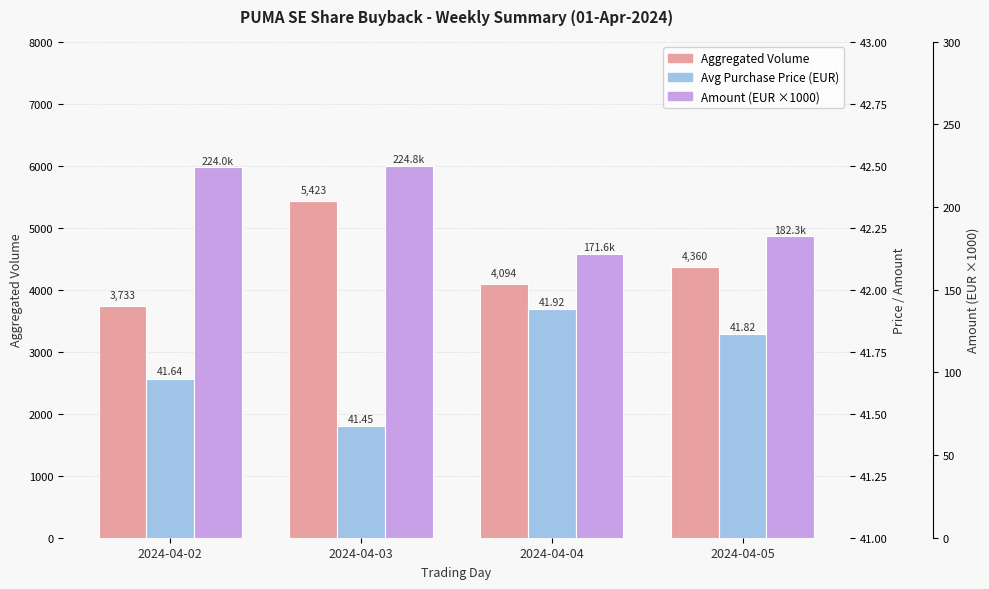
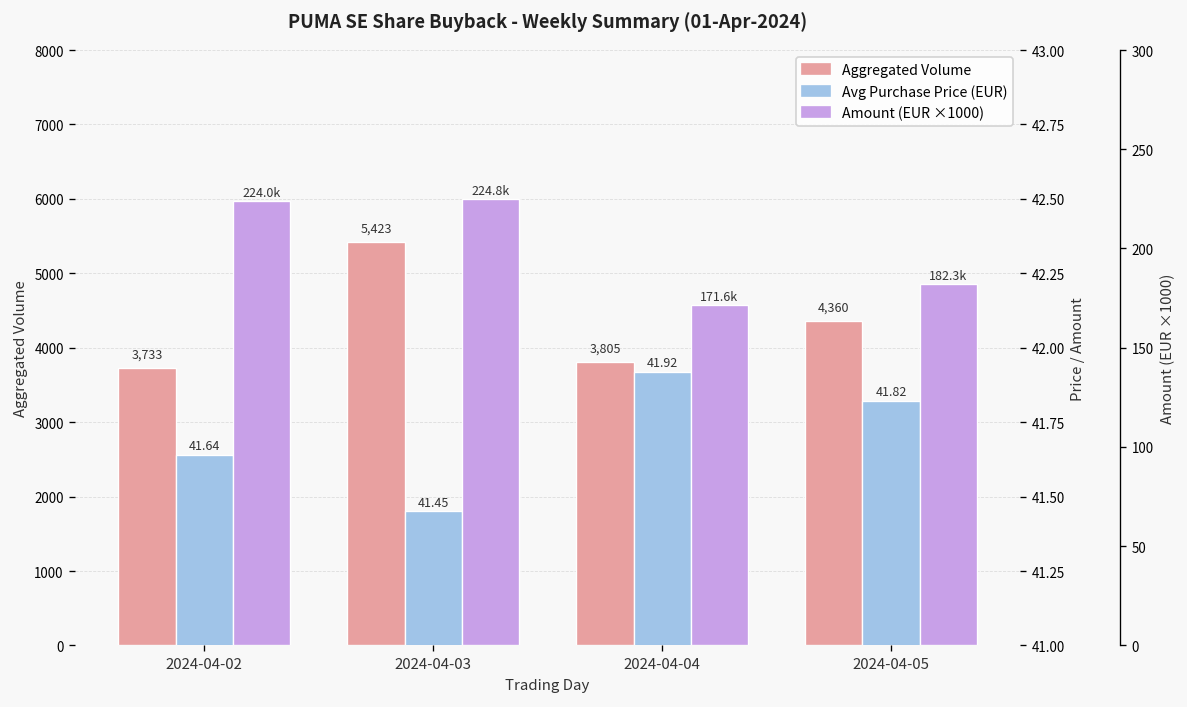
  {
    "Aggregated Volume": {
      "2024-04-02": "3,733",
      "2024-04-03": "5,423",
-     "2024-04-04": "4,094",
+     "2024-04-04": "3,805",
      "2024-04-05": "4,360"
    }
  }
